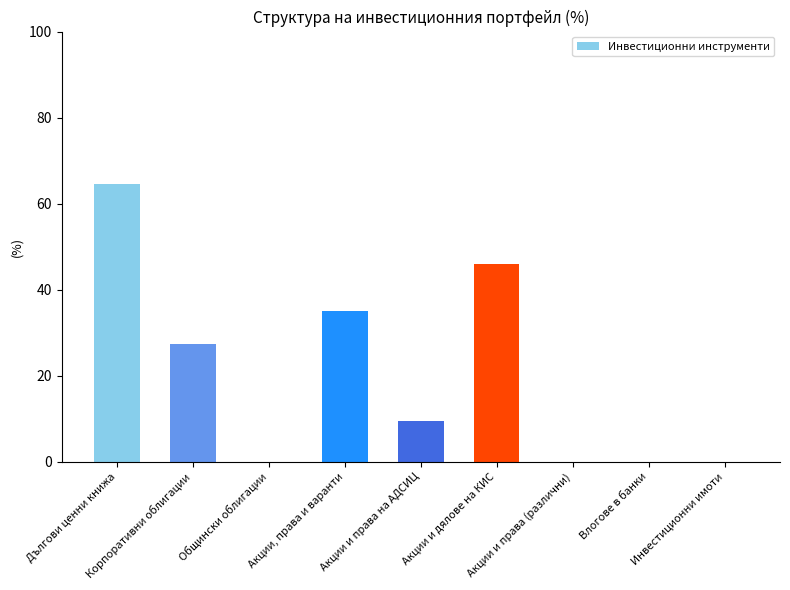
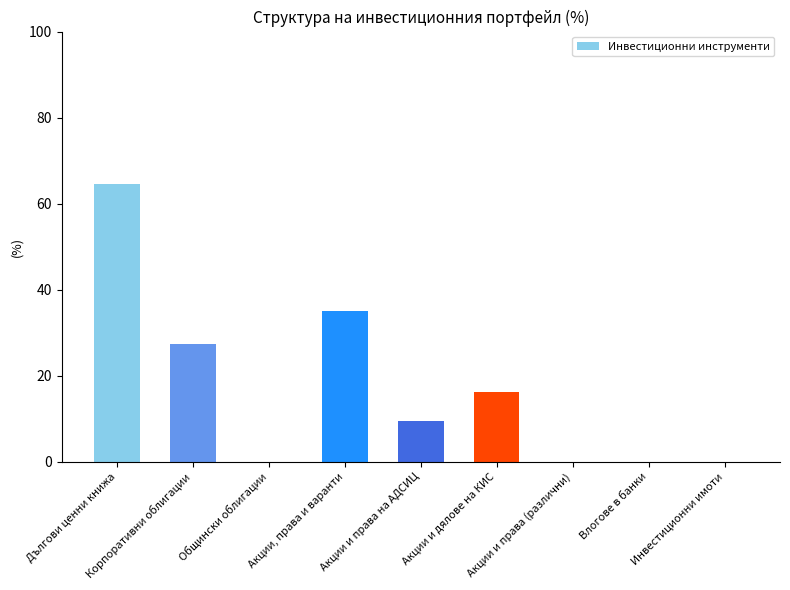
  {
    "Дългови ценни книжа": 65,
    "Корпоративни облигации": 27,
    "Общински облигации": 0,
    "Акции, права и варанти": 35,
    "Акции и права на АДСИЦ": 9,
-   "Акции и дялове на КИС": 46,
+   "Акции и дялове на КИС": 16,
    "Акции и права (различни)": 0,
    "Влогове в банки": 0,
    "Инвестиционни имоти": 0
  }
